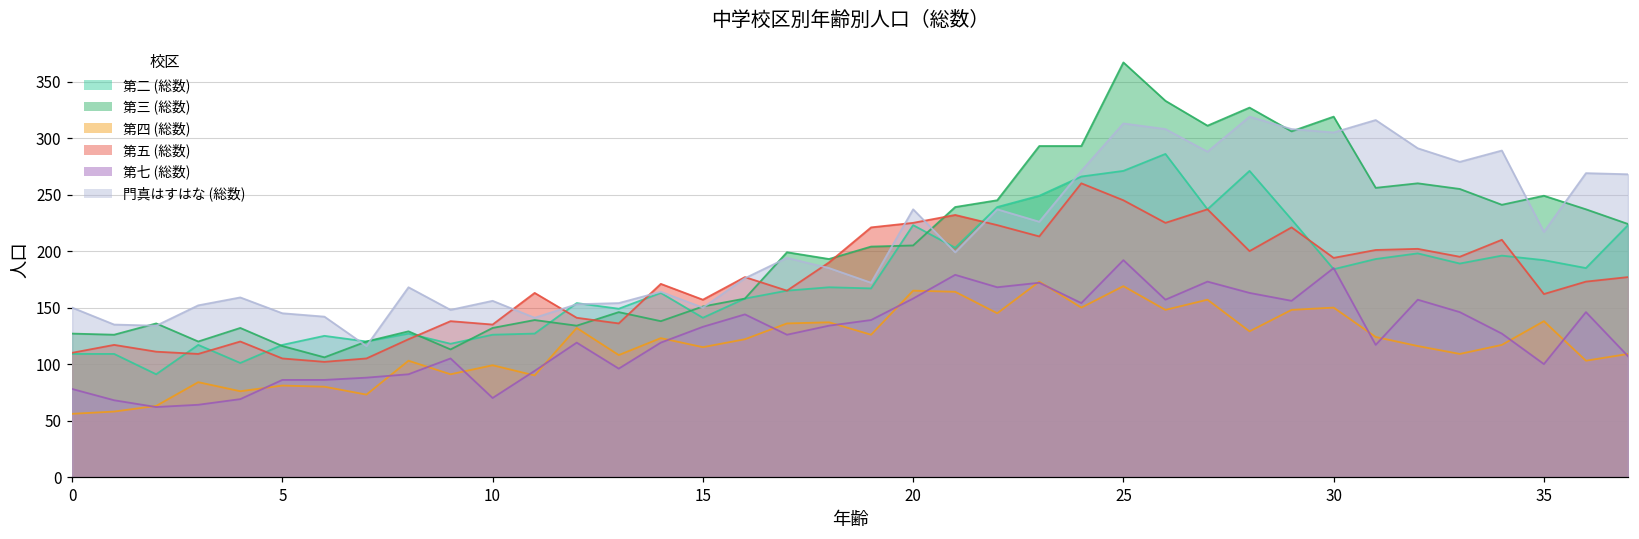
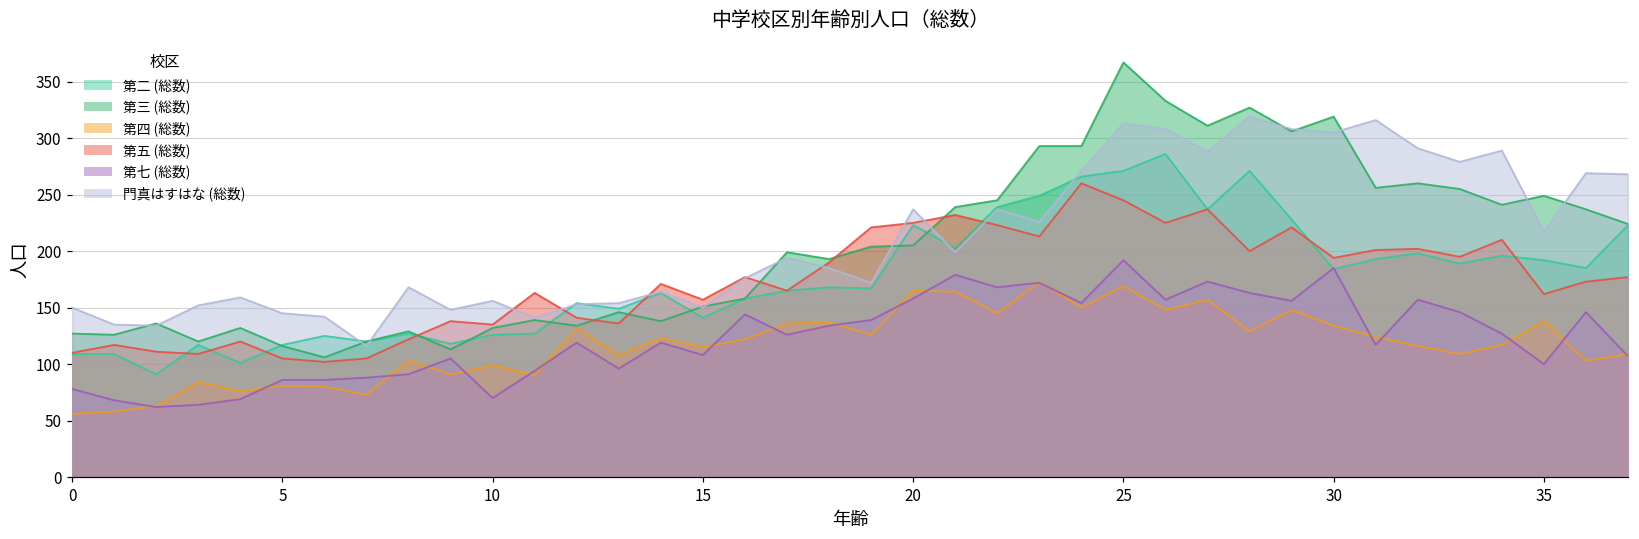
  {
    "第四 (総数)": {
      "0": 56,
      "5": 81,
      "10": 99,
      "15": 115,
      "20": 165,
      "25": 169,
-     "30": 150,
+     "30": 134,
      "35": 138
    },
    "第五 (総数)": {
      "5": 105,
      "10": 135,
      "15": 157,
      "25": 245,
      "30": 194,
      "35": 162
    },
    "第七 (総数)": {
      "0": 78,
      "5": 86,
      "10": 70,
-     "15": 133,
+     "15": 108,
      "20": 158,
      "25": 192,
      "35": 100
    },
    "門真はすはな (総数)": {
      "0": 150,
      "5": 145,
      "10": 156,
      "20": 237,
      "25": 313,
      "30": 305,
      "35": 217
    }
  }
